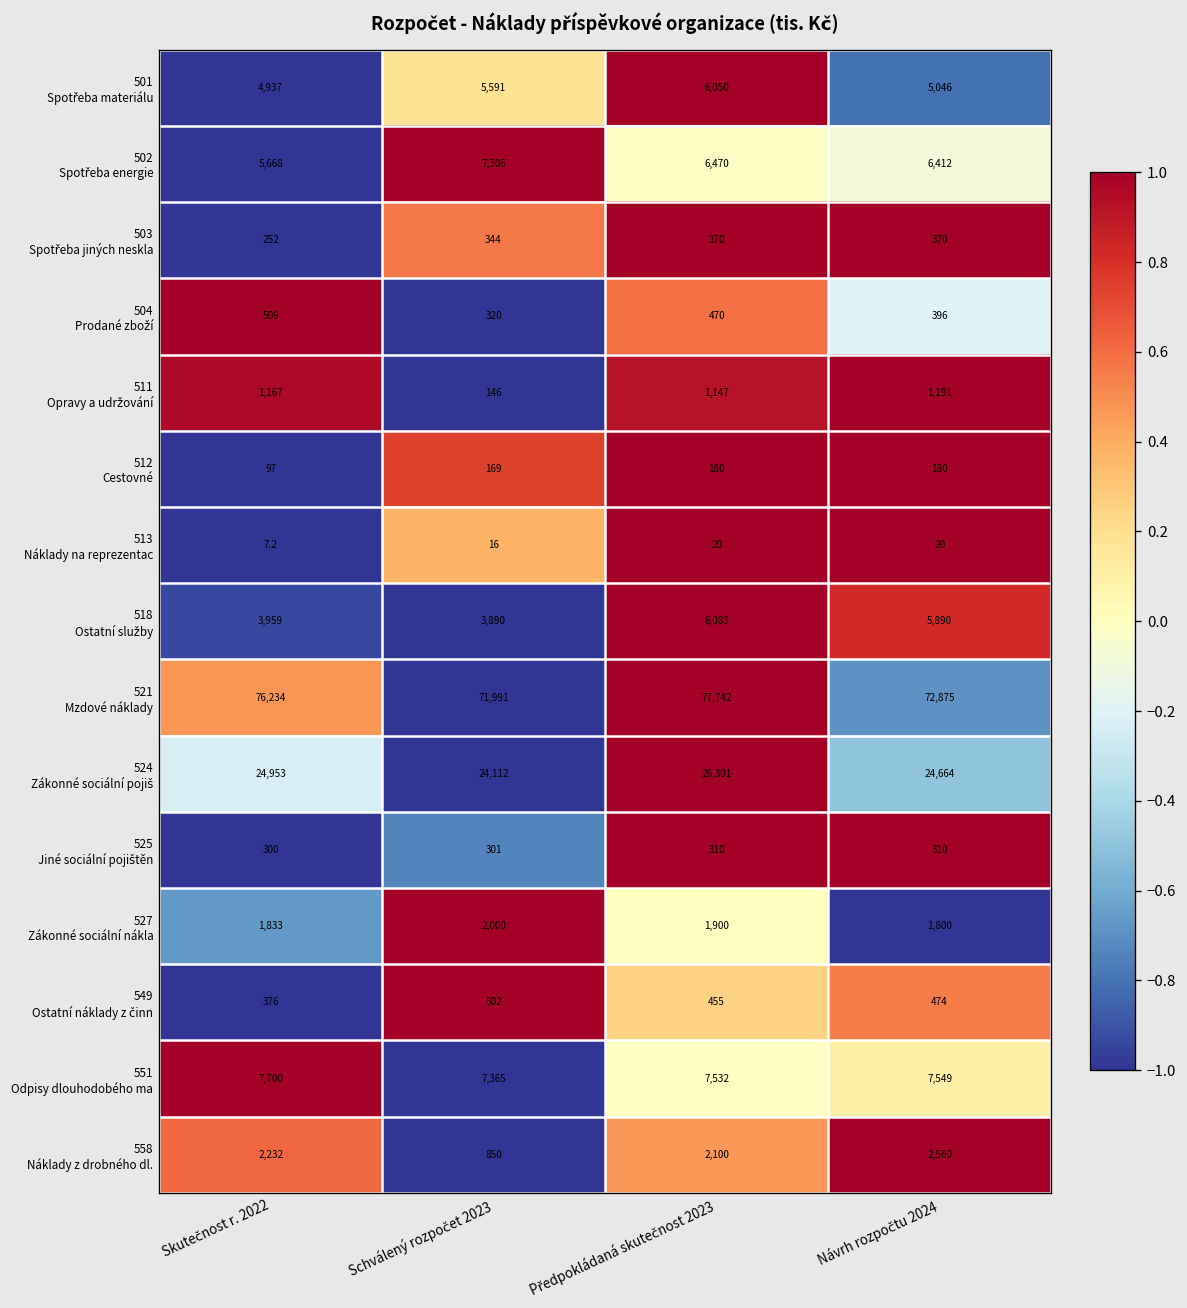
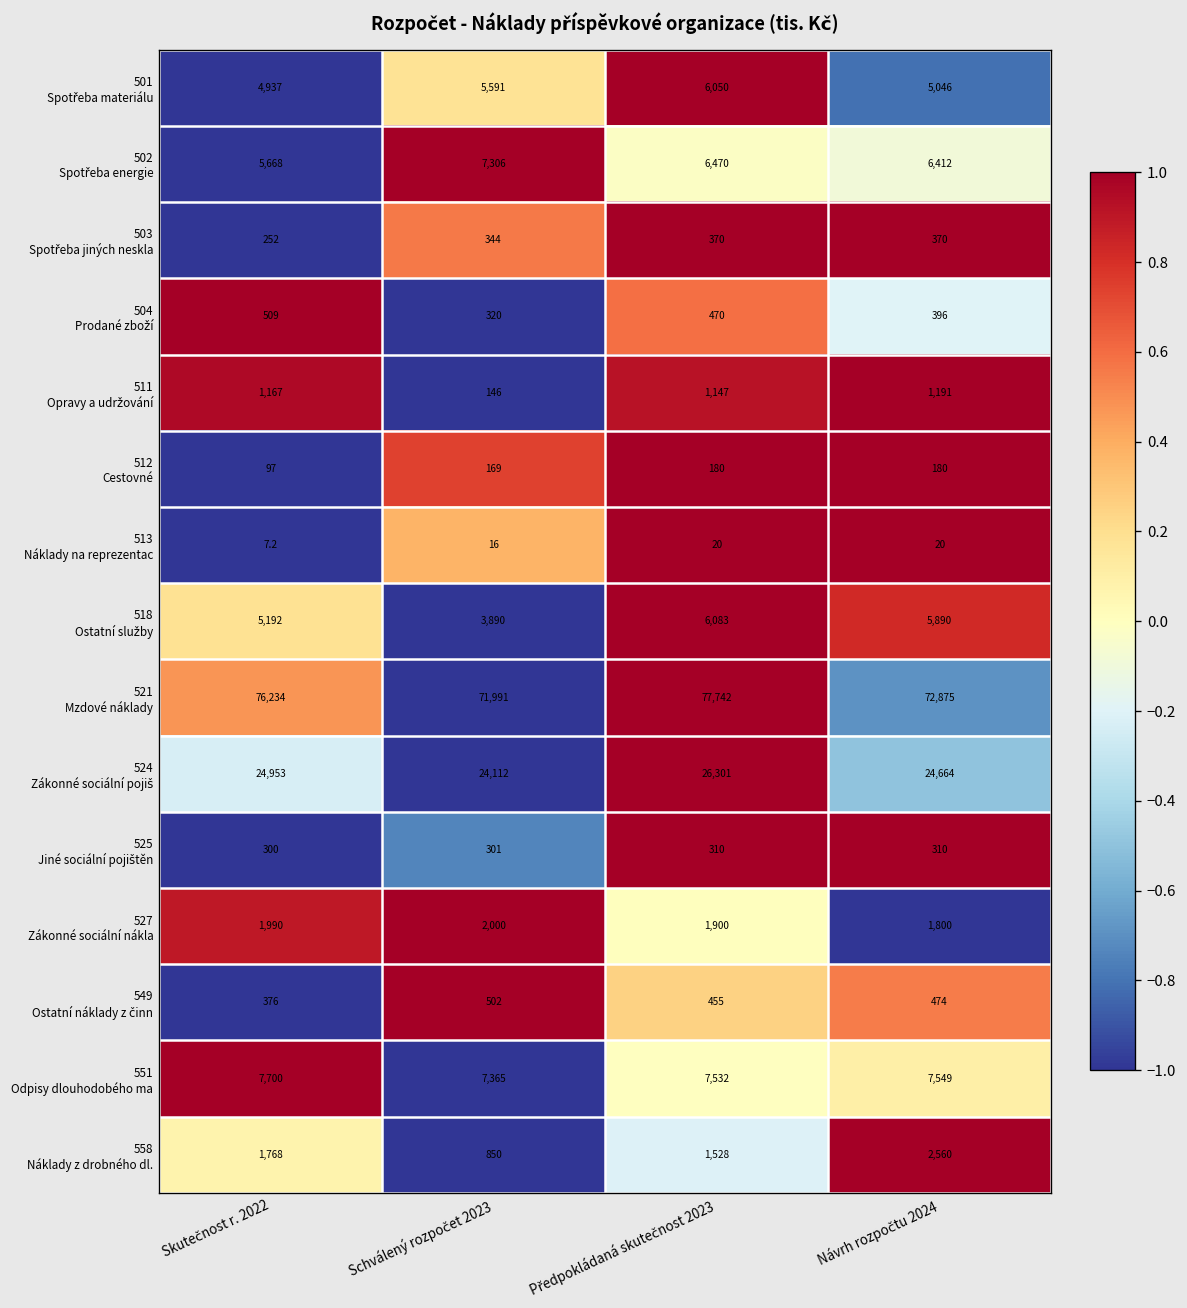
  {
    "501 Spotřeba materiálu": {
      "Skutečnost r. 2022": "4,937",
      "Schválený rozpočet 2023": "5,591",
      "Předpokládaná skutečnost 2023": "6,050",
      "Návrh rozpočtu 2024": "5,046"
    },
    "502 Spotřeba energie": {
      "Skutečnost r. 2022": "5,668",
      "Schválený rozpočet 2023": "7,306",
      "Předpokládaná skutečnost 2023": "6,470",
      "Návrh rozpočtu 2024": "6,412"
    },
    "503 Spotřeba jiných neskla": {
      "Skutečnost r. 2022": "252",
      "Schválený rozpočet 2023": "344",
      "Předpokládaná skutečnost 2023": "370",
      "Návrh rozpočtu 2024": "370"
    },
    "504 Prodané zboží": {
      "Skutečnost r. 2022": "509",
      "Schválený rozpočet 2023": "320",
      "Předpokládaná skutečnost 2023": "470",
      "Návrh rozpočtu 2024": "396"
    },
    "511 Opravy a udržování": {
      "Skutečnost r. 2022": "1,167",
      "Schválený rozpočet 2023": "146",
      "Předpokládaná skutečnost 2023": "1,147",
      "Návrh rozpočtu 2024": "1,191"
    },
    "512 Cestovné": {
      "Skutečnost r. 2022": "97",
      "Schválený rozpočet 2023": "169",
      "Předpokládaná skutečnost 2023": "180",
      "Návrh rozpočtu 2024": "180"
    },
    "513 Náklady na reprezentac": {
      "Skutečnost r. 2022": "7.2",
      "Schválený rozpočet 2023": "16",
      "Předpokládaná skutečnost 2023": "20",
      "Návrh rozpočtu 2024": "20"
    },
    "518 Ostatní služby": {
-     "Skutečnost r. 2022": "3,959",
+     "Skutečnost r. 2022": "5,192",
      "Schválený rozpočet 2023": "3,890",
      "Předpokládaná skutečnost 2023": "6,083",
      "Návrh rozpočtu 2024": "5,890"
    },
    "521 Mzdové náklady": {
      "Skutečnost r. 2022": "76,234",
      "Schválený rozpočet 2023": "71,991",
      "Předpokládaná skutečnost 2023": "77,742",
      "Návrh rozpočtu 2024": "72,875"
    },
    "524 Zákonné sociální pojiš": {
      "Skutečnost r. 2022": "24,953",
      "Schválený rozpočet 2023": "24,112",
      "Předpokládaná skutečnost 2023": "26,301",
      "Návrh rozpočtu 2024": "24,664"
    },
    "525 Jiné sociální pojištěn": {
      "Skutečnost r. 2022": "300",
      "Schválený rozpočet 2023": "301",
      "Předpokládaná skutečnost 2023": "310",
      "Návrh rozpočtu 2024": "310"
    },
    "527 Zákonné sociální nákla": {
-     "Skutečnost r. 2022": "1,833",
+     "Skutečnost r. 2022": "1,990",
      "Schválený rozpočet 2023": "2,000",
      "Předpokládaná skutečnost 2023": "1,900",
      "Návrh rozpočtu 2024": "1,800"
    },
    "549 Ostatní náklady z činn": {
      "Skutečnost r. 2022": "376",
      "Schválený rozpočet 2023": "502",
      "Předpokládaná skutečnost 2023": "455",
      "Návrh rozpočtu 2024": "474"
    },
    "551 Odpisy dlouhodobého ma": {
      "Skutečnost r. 2022": "7,700",
      "Schválený rozpočet 2023": "7,365",
      "Předpokládaná skutečnost 2023": "7,532",
      "Návrh rozpočtu 2024": "7,549"
    },
    "558 Náklady z drobného dl.": {
-     "Skutečnost r. 2022": "2,232",
+     "Skutečnost r. 2022": "1,768",
      "Schválený rozpočet 2023": "850",
-     "Předpokládaná skutečnost 2023": "2,100",
+     "Předpokládaná skutečnost 2023": "1,528",
      "Návrh rozpočtu 2024": "2,560"
    }
  }
